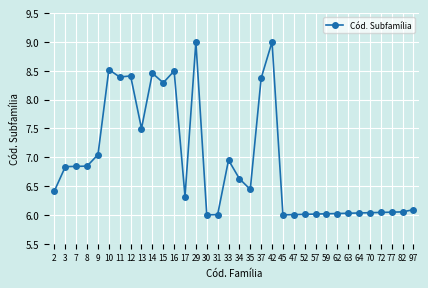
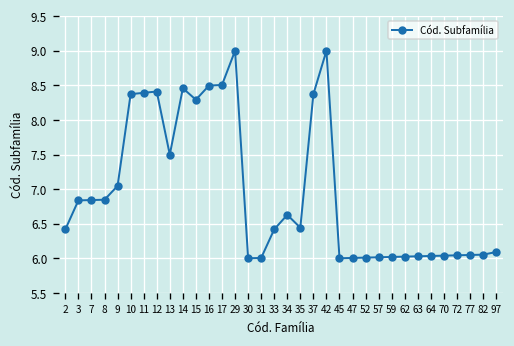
  {
    "2": 6.4,
    "3": 6.8,
    "7": 6.8,
    "8": 6.8,
    "9": 7.0,
-   "10": 8.5,
+   "10": 8.4,
    "11": 8.4,
    "12": 8.4,
    "13": 7.5,
    "14": 8.5,
    "15": 8.3,
    "16": 8.5,
-   "17": 6.3,
+   "17": 8.5,
    "29": 9.0,
    "30": 6.0,
    "31": 6.0,
-   "33": 7.0,
+   "33": 6.4,
    "34": 6.6,
    "35": 6.4,
    "37": 8.4,
    "42": 9.0,
    "45": 6.0,
    "47": 6.0,
    "52": 6.0,
    "57": 6.0,
    "59": 6.0,
    "62": 6.0,
    "63": 6.0,
    "64": 6.0,
    "70": 6.0,
    "72": 6.0,
    "77": 6.0,
    "82": 6.1,
    "97": 6.1
  }
